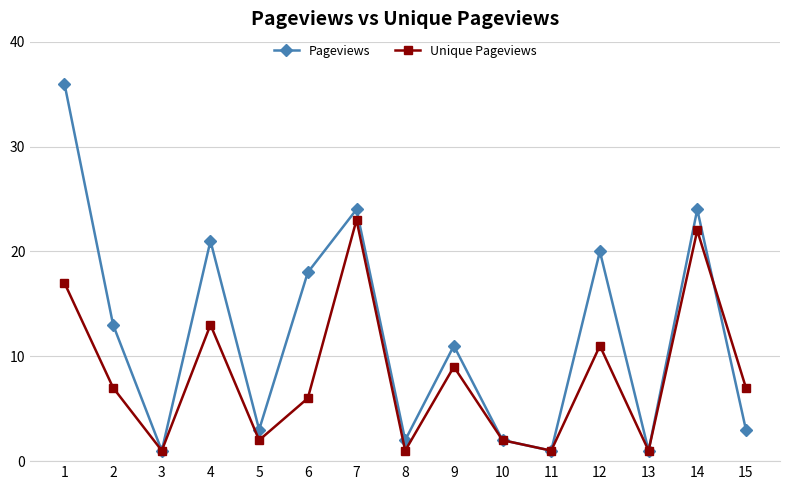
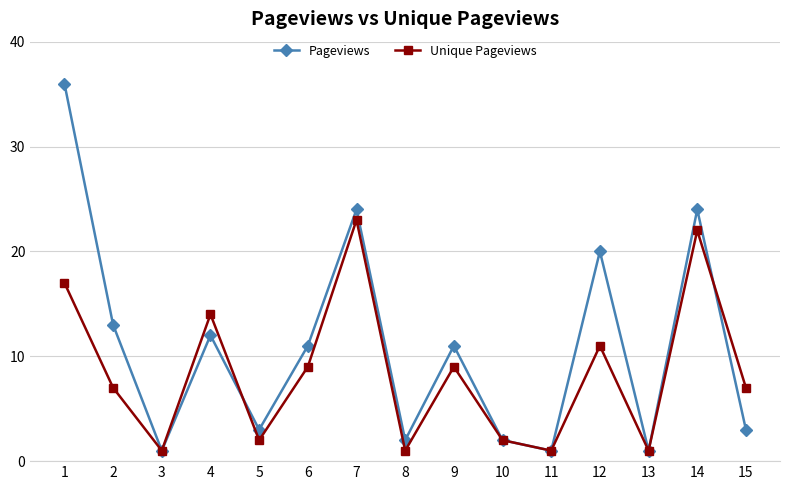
  {
    "Pageviews": {
      "1": 36,
      "2": 13,
-     "4": 21,
+     "4": 12,
      "5": 3,
-     "6": 18,
+     "6": 11,
      "7": 24,
      "8": 2,
      "9": 11,
      "12": 20,
      "14": 24,
      "15": 3
    },
    "Unique Pageviews": {
      "1": 17,
      "2": 7,
-     "4": 13,
+     "4": 14,
      "5": 2,
-     "6": 6,
+     "6": 9,
      "7": 23,
      "8": 1,
      "9": 9,
      "12": 11,
      "14": 22,
      "15": 7
    }
  }
